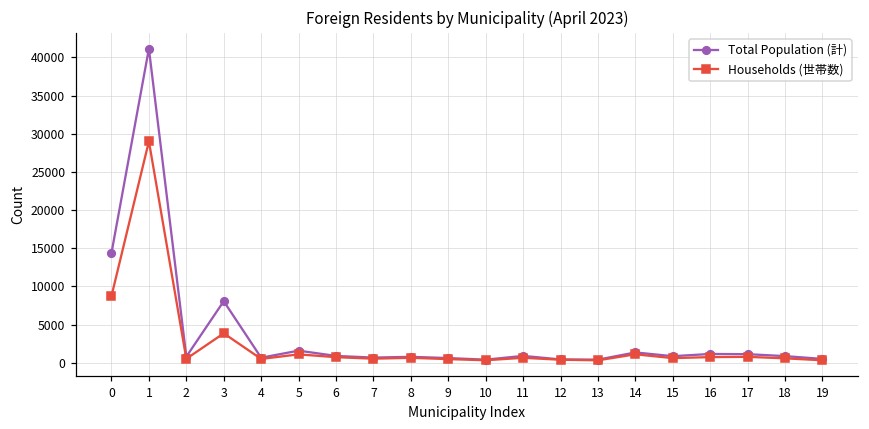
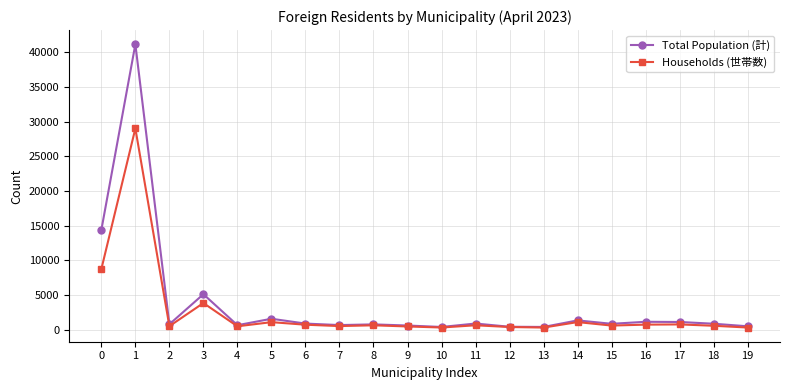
  {
    "Total Population (計)": {
      "0": 14000,
      "1": 41000,
-     "3": 8000,
+     "3": 5000,
      "5": 2000,
      "16": 1000
    },
    "Households (世帯数)": {
      "0": 9000,
      "1": 29000,
      "3": 4000,
      "5": 1000,
      "16": 1000
    }
  }
